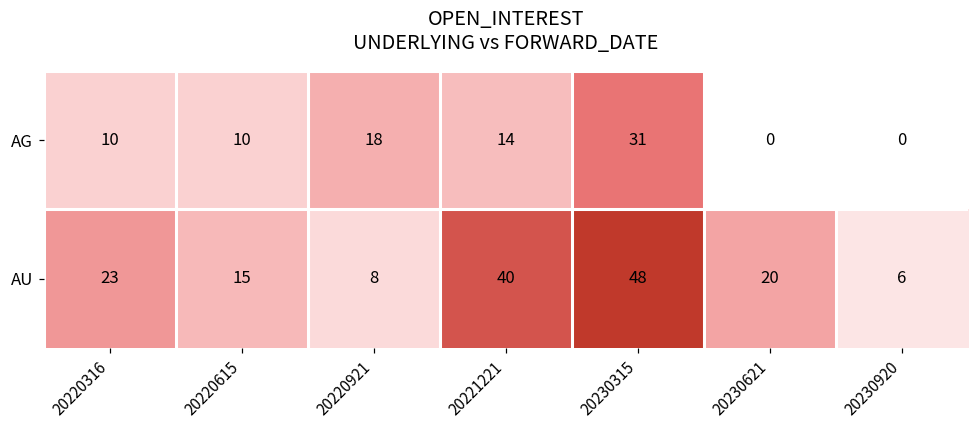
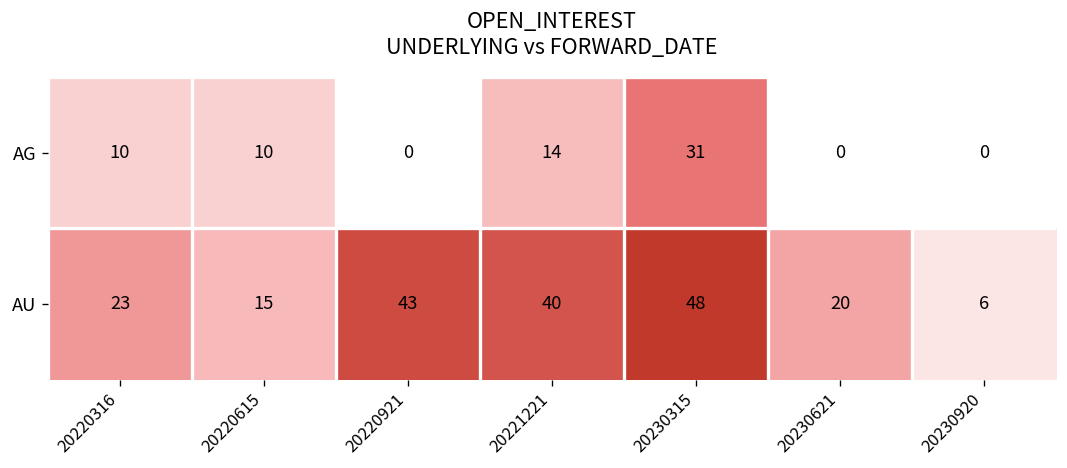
  {
    "AG": {
      "20220316": 10,
      "20220615": 10,
-     "20220921": 18,
+     "20220921": 0,
      "20221221": 14,
      "20230315": 31,
      "20230621": 0,
      "20230920": 0
    },
    "AU": {
      "20220316": 23,
      "20220615": 15,
-     "20220921": 8,
+     "20220921": 43,
      "20221221": 40,
      "20230315": 48,
      "20230621": 20,
      "20230920": 6
    }
  }
